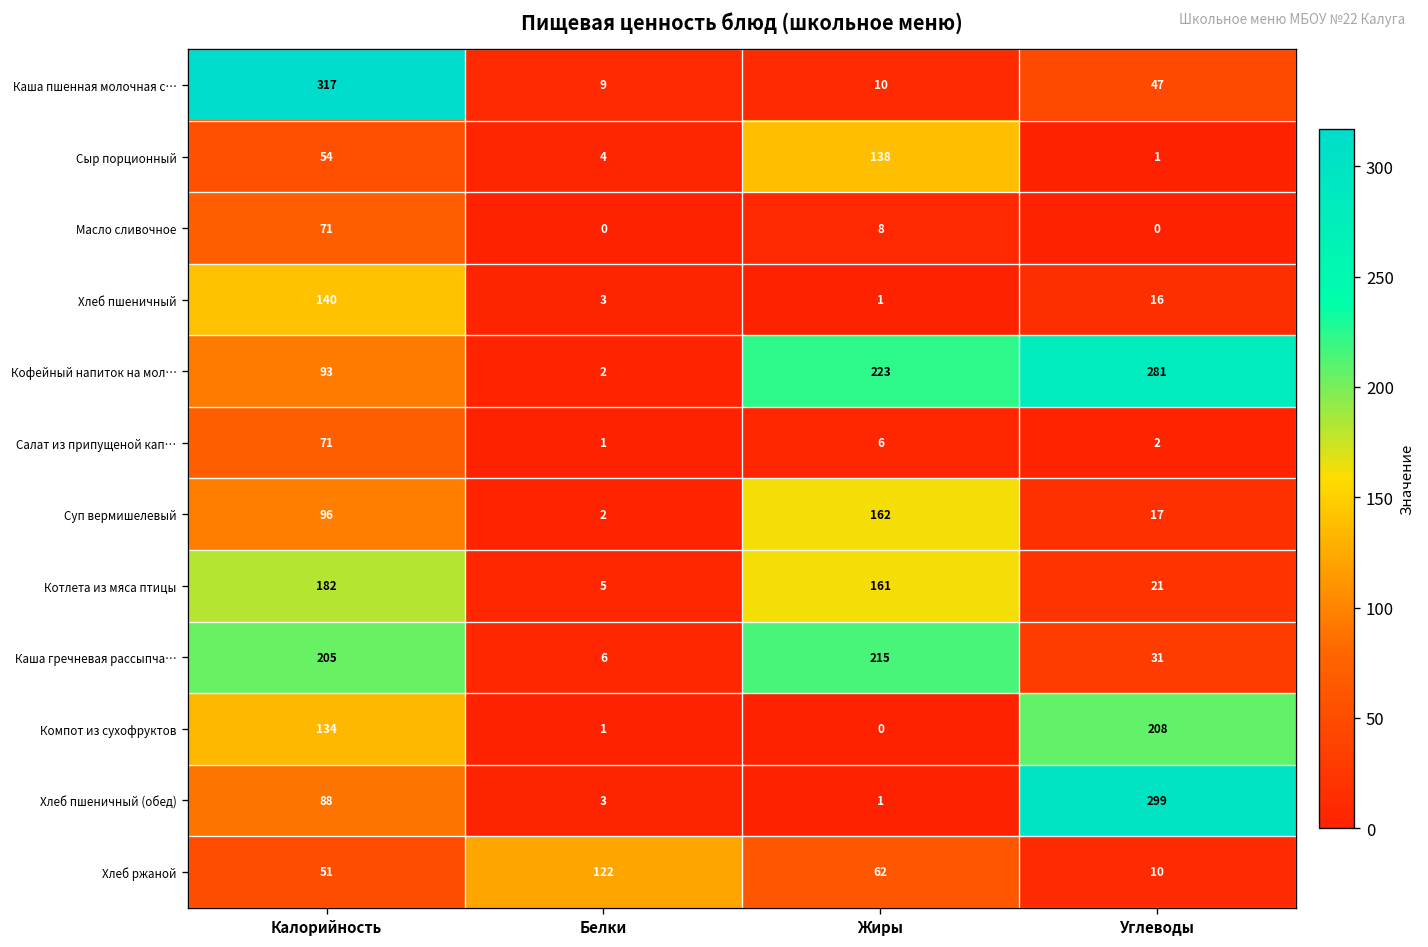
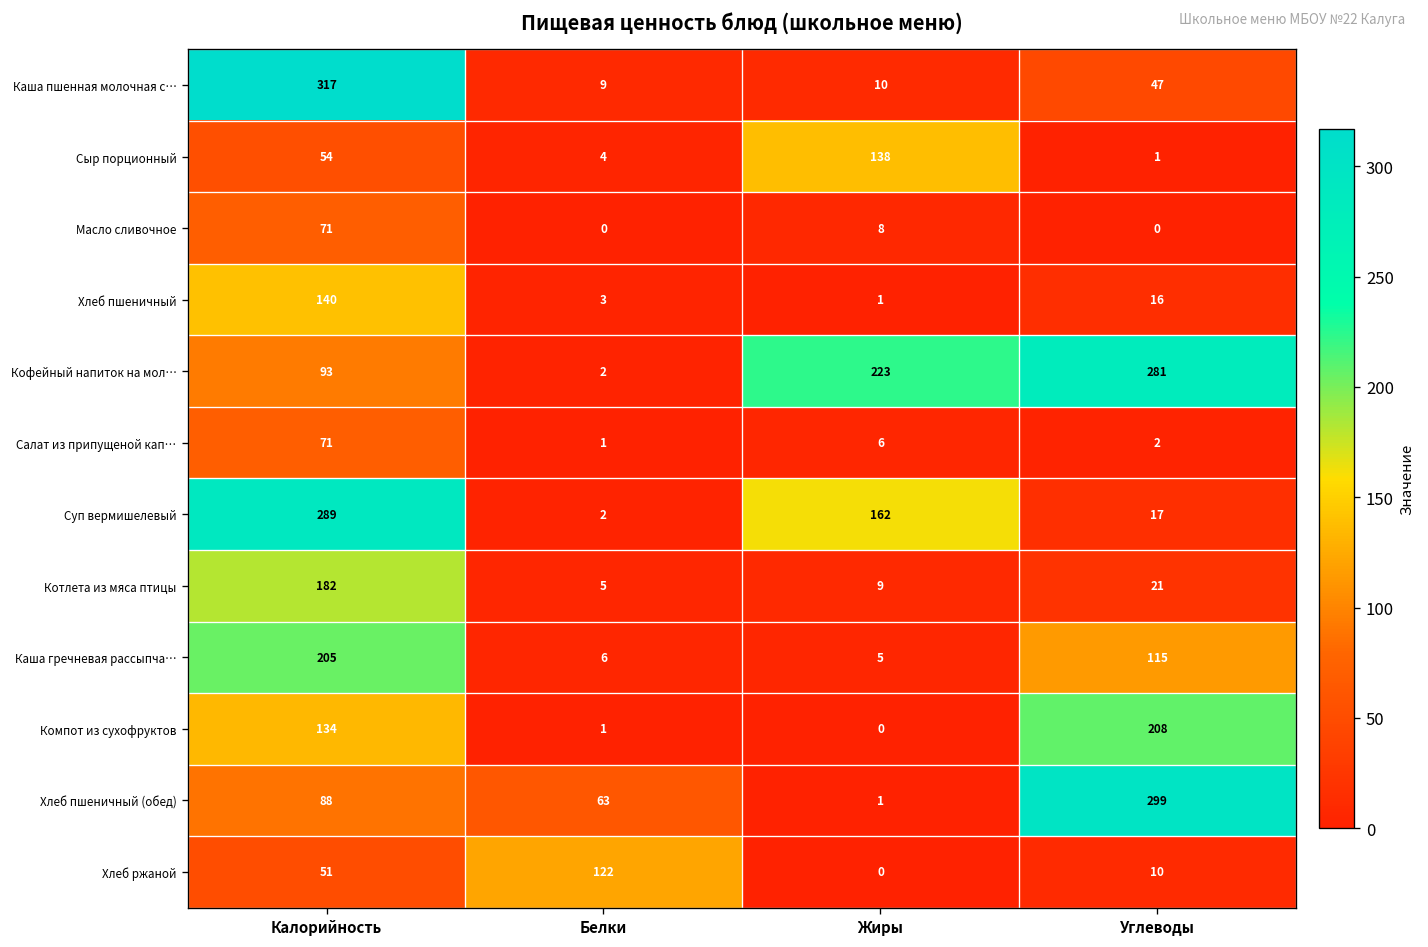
  {
    "Каша пшенная молочная с…": {
      "Калорийность": 317,
      "Белки": 9,
      "Жиры": 10,
      "Углеводы": 47
    },
    "Сыр порционный": {
      "Калорийность": 54,
      "Белки": 4,
      "Жиры": 138,
      "Углеводы": 1
    },
    "Масло сливочное": {
      "Калорийность": 71,
      "Белки": 0,
      "Жиры": 8,
      "Углеводы": 0
    },
    "Хлеб пшеничный": {
      "Калорийность": 140,
      "Белки": 3,
      "Жиры": 1,
      "Углеводы": 16
    },
    "Кофейный напиток на мол…": {
      "Калорийность": 93,
      "Белки": 2,
      "Жиры": 223,
      "Углеводы": 281
    },
    "Салат из припущеной кап…": {
      "Калорийность": 71,
      "Белки": 1,
      "Жиры": 6,
      "Углеводы": 2
    },
    "Суп вермишелевый": {
-     "Калорийность": 96,
+     "Калорийность": 289,
      "Белки": 2,
      "Жиры": 162,
      "Углеводы": 17
    },
    "Котлета из мяса птицы": {
      "Калорийность": 182,
      "Белки": 5,
-     "Жиры": 161,
+     "Жиры": 9,
      "Углеводы": 21
    },
    "Каша гречневая рассыпча…": {
      "Калорийность": 205,
      "Белки": 6,
-     "Жиры": 215,
-     "Углеводы": 31
+     "Жиры": 5,
+     "Углеводы": 115
    },
    "Компот из сухофруктов": {
      "Калорийность": 134,
      "Белки": 1,
      "Жиры": 0,
      "Углеводы": 208
    },
    "Хлеб пшеничный (обед)": {
      "Калорийность": 88,
-     "Белки": 3,
+     "Белки": 63,
      "Жиры": 1,
      "Углеводы": 299
    },
    "Хлеб ржаной": {
      "Калорийность": 51,
      "Белки": 122,
-     "Жиры": 62,
+     "Жиры": 0,
      "Углеводы": 10
    }
  }
